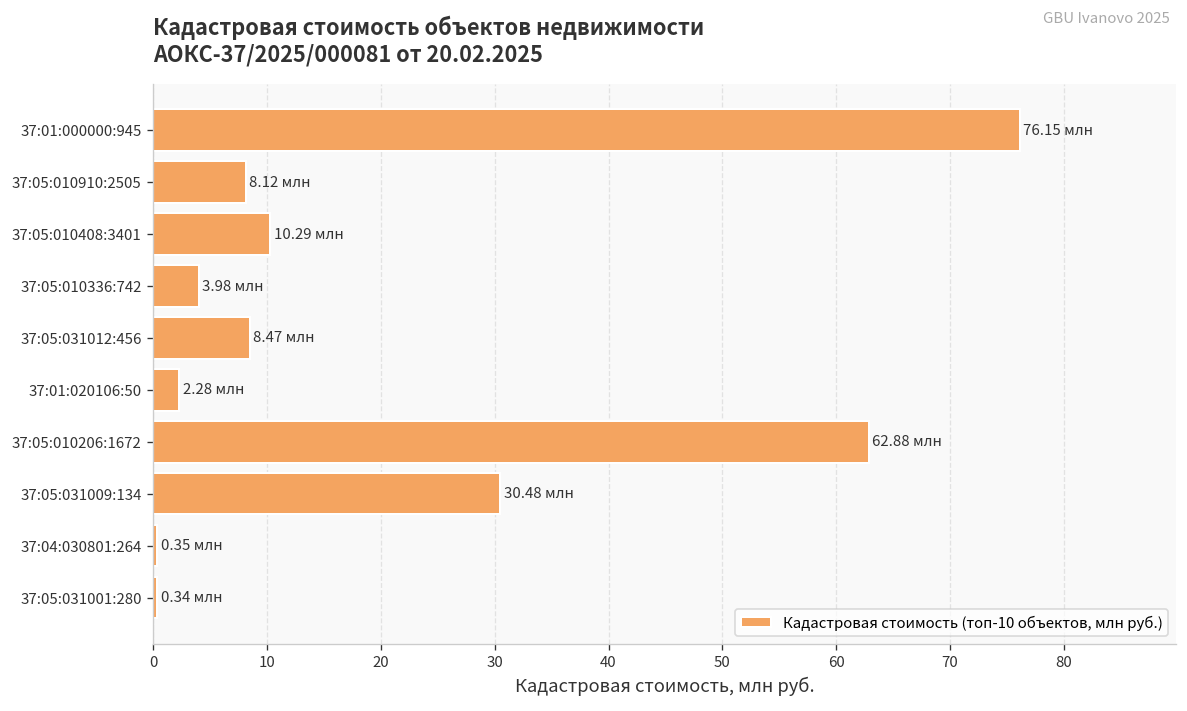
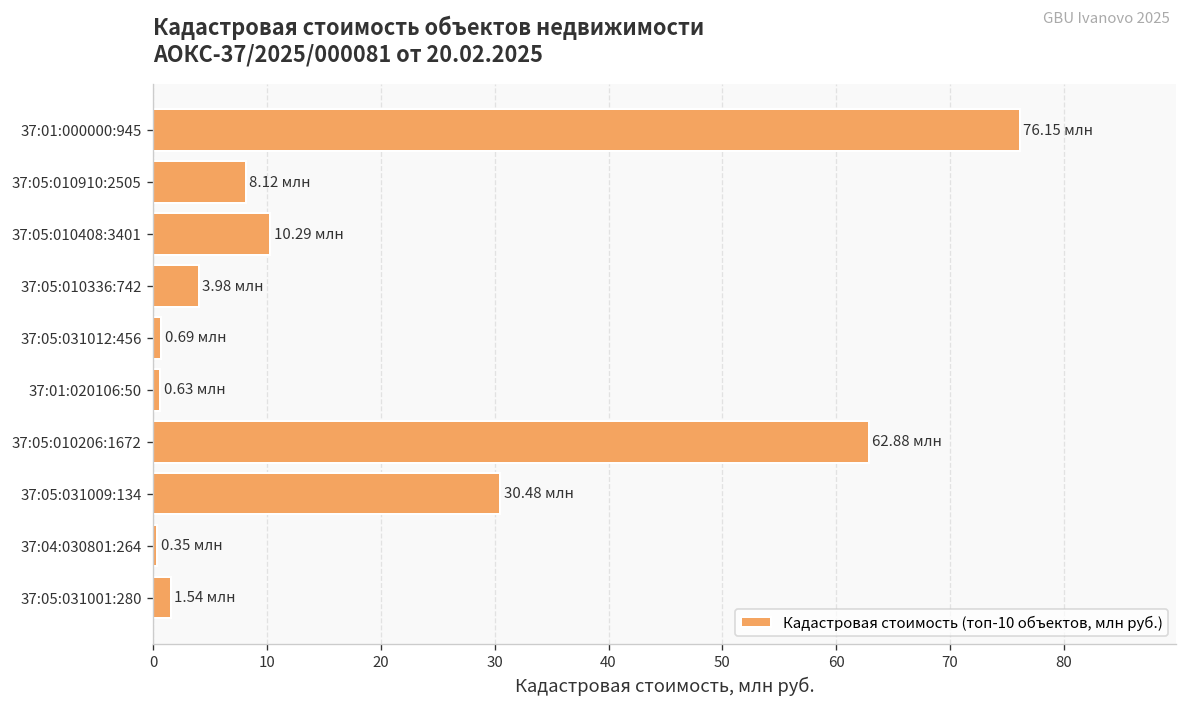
  {
    "37:01:000000:945": 76.15,
    "37:05:010910:2505": 8.12,
    "37:05:010408:3401": 10.29,
    "37:05:010336:742": 3.98,
-   "37:05:031012:456": 8.47,
-   "37:01:020106:50": 2.28,
+   "37:05:031012:456": 0.69,
+   "37:01:020106:50": 0.63,
    "37:05:010206:1672": 62.88,
    "37:05:031009:134": 30.48,
    "37:04:030801:264": 0.35,
-   "37:05:031001:280": 0.34
+   "37:05:031001:280": 1.54
  }
